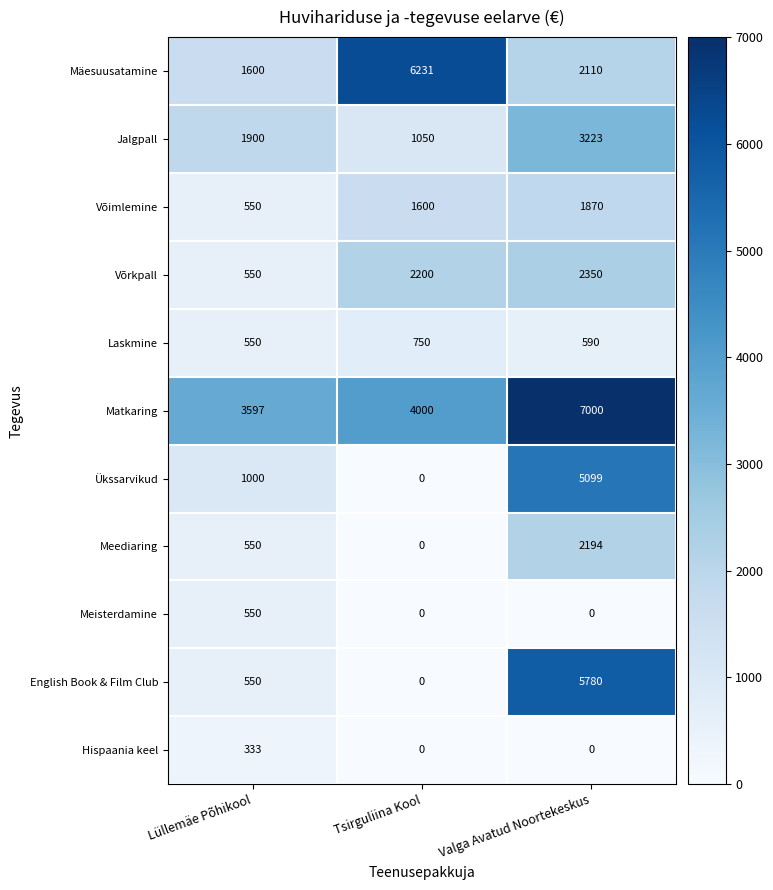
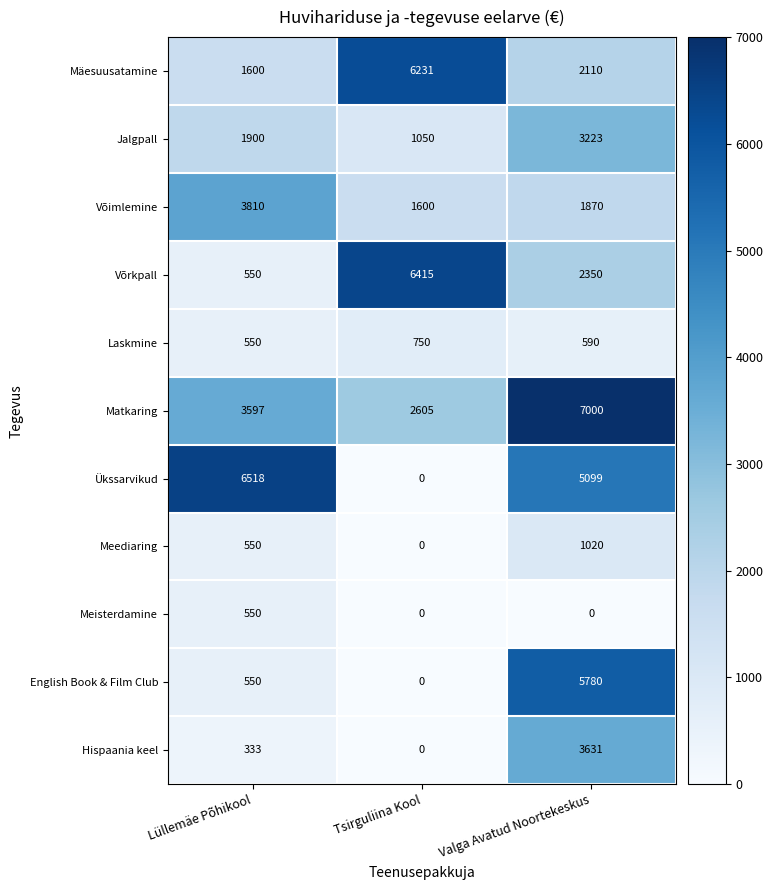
  {
    "Mäesuusatamine": {
      "Lüllemäe Põhikool": 1600,
      "Tsirguliina Kool": 6231,
      "Valga Avatud Noortekeskus": 2110
    },
    "Jalgpall": {
      "Lüllemäe Põhikool": 1900,
      "Tsirguliina Kool": 1050,
      "Valga Avatud Noortekeskus": 3223
    },
    "Võimlemine": {
-     "Lüllemäe Põhikool": 550,
+     "Lüllemäe Põhikool": 3810,
      "Tsirguliina Kool": 1600,
      "Valga Avatud Noortekeskus": 1870
    },
    "Võrkpall": {
      "Lüllemäe Põhikool": 550,
-     "Tsirguliina Kool": 2200,
+     "Tsirguliina Kool": 6415,
      "Valga Avatud Noortekeskus": 2350
    },
    "Laskmine": {
      "Lüllemäe Põhikool": 550,
      "Tsirguliina Kool": 750,
      "Valga Avatud Noortekeskus": 590
    },
    "Matkaring": {
      "Lüllemäe Põhikool": 3597,
-     "Tsirguliina Kool": 4000,
+     "Tsirguliina Kool": 2605,
      "Valga Avatud Noortekeskus": 7000
    },
    "Ükssarvikud": {
-     "Lüllemäe Põhikool": 1000,
+     "Lüllemäe Põhikool": 6518,
      "Tsirguliina Kool": 0,
      "Valga Avatud Noortekeskus": 5099
    },
    "Meediaring": {
      "Lüllemäe Põhikool": 550,
      "Tsirguliina Kool": 0,
-     "Valga Avatud Noortekeskus": 2194
+     "Valga Avatud Noortekeskus": 1020
    },
    "Meisterdamine": {
      "Lüllemäe Põhikool": 550,
      "Tsirguliina Kool": 0,
      "Valga Avatud Noortekeskus": 0
    },
    "English Book & Film Club": {
      "Lüllemäe Põhikool": 550,
      "Tsirguliina Kool": 0,
      "Valga Avatud Noortekeskus": 5780
    },
    "Hispaania keel": {
      "Lüllemäe Põhikool": 333,
      "Tsirguliina Kool": 0,
-     "Valga Avatud Noortekeskus": 0
+     "Valga Avatud Noortekeskus": 3631
    }
  }
